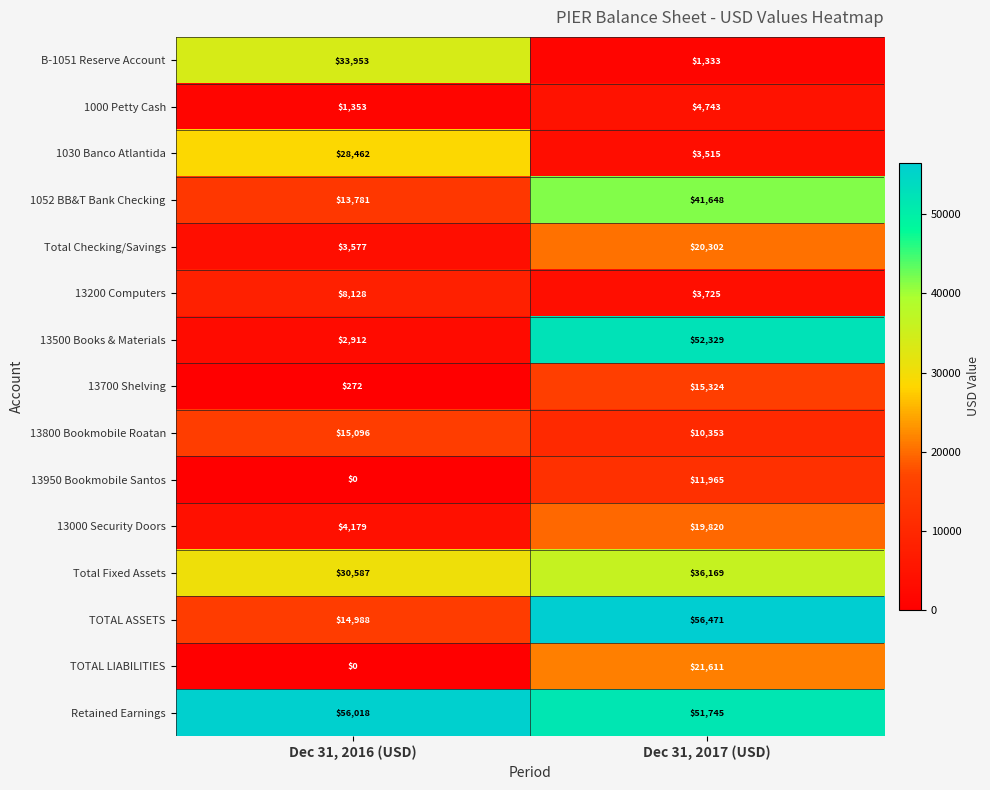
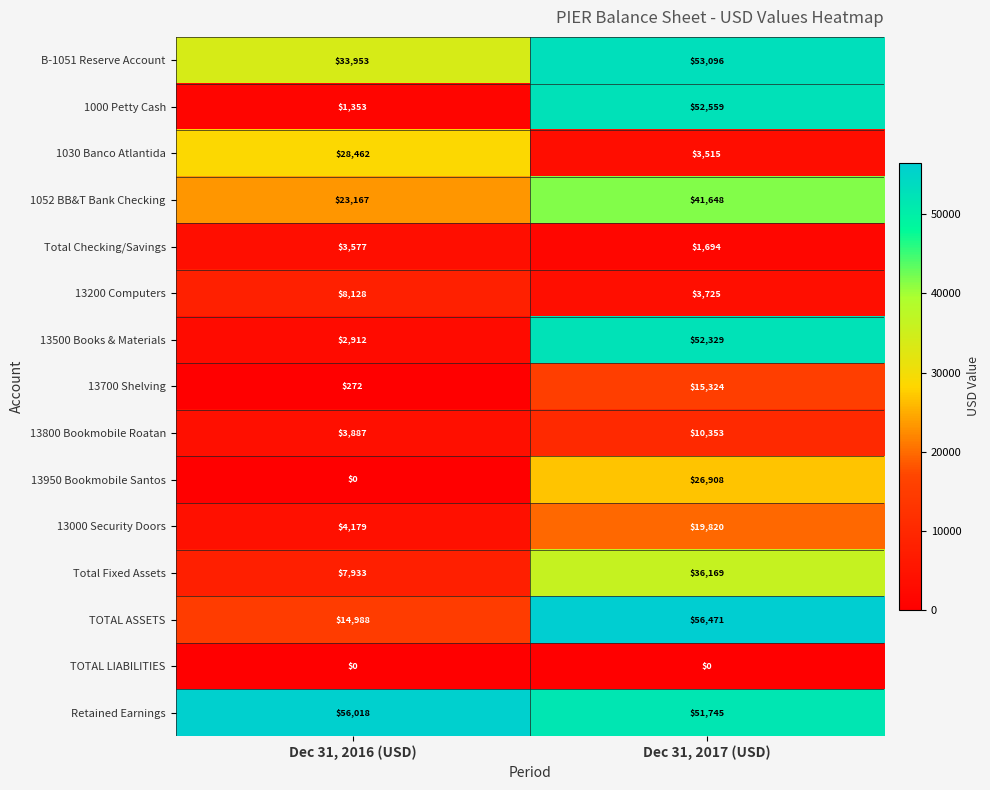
  {
    "B-1051 Reserve Account": {
      "Dec 31, 2016 (USD)": "$33,953",
-     "Dec 31, 2017 (USD)": "$1,333"
+     "Dec 31, 2017 (USD)": "$53,096"
    },
    "1000 Petty Cash": {
      "Dec 31, 2016 (USD)": "$1,353",
-     "Dec 31, 2017 (USD)": "$4,743"
+     "Dec 31, 2017 (USD)": "$52,559"
    },
    "1030 Banco Atlantida": {
      "Dec 31, 2016 (USD)": "$28,462",
      "Dec 31, 2017 (USD)": "$3,515"
    },
    "1052 BB&T Bank Checking": {
-     "Dec 31, 2016 (USD)": "$13,781",
+     "Dec 31, 2016 (USD)": "$23,167",
      "Dec 31, 2017 (USD)": "$41,648"
    },
    "Total Checking/Savings": {
      "Dec 31, 2016 (USD)": "$3,577",
-     "Dec 31, 2017 (USD)": "$20,302"
+     "Dec 31, 2017 (USD)": "$1,694"
    },
    "13200 Computers": {
      "Dec 31, 2016 (USD)": "$8,128",
      "Dec 31, 2017 (USD)": "$3,725"
    },
    "13500 Books & Materials": {
      "Dec 31, 2016 (USD)": "$2,912",
      "Dec 31, 2017 (USD)": "$52,329"
    },
    "13700 Shelving": {
      "Dec 31, 2016 (USD)": "$272",
      "Dec 31, 2017 (USD)": "$15,324"
    },
    "13800 Bookmobile Roatan": {
-     "Dec 31, 2016 (USD)": "$15,096",
+     "Dec 31, 2016 (USD)": "$3,887",
      "Dec 31, 2017 (USD)": "$10,353"
    },
    "13950 Bookmobile Santos": {
      "Dec 31, 2016 (USD)": "$0",
-     "Dec 31, 2017 (USD)": "$11,965"
+     "Dec 31, 2017 (USD)": "$26,908"
    },
    "13000 Security Doors": {
      "Dec 31, 2016 (USD)": "$4,179",
      "Dec 31, 2017 (USD)": "$19,820"
    },
    "Total Fixed Assets": {
-     "Dec 31, 2016 (USD)": "$30,587",
+     "Dec 31, 2016 (USD)": "$7,933",
      "Dec 31, 2017 (USD)": "$36,169"
    },
    "TOTAL ASSETS": {
      "Dec 31, 2016 (USD)": "$14,988",
      "Dec 31, 2017 (USD)": "$56,471"
    },
    "TOTAL LIABILITIES": {
      "Dec 31, 2016 (USD)": "$0",
-     "Dec 31, 2017 (USD)": "$21,611"
+     "Dec 31, 2017 (USD)": "$0"
    },
    "Retained Earnings": {
      "Dec 31, 2016 (USD)": "$56,018",
      "Dec 31, 2017 (USD)": "$51,745"
    }
  }
